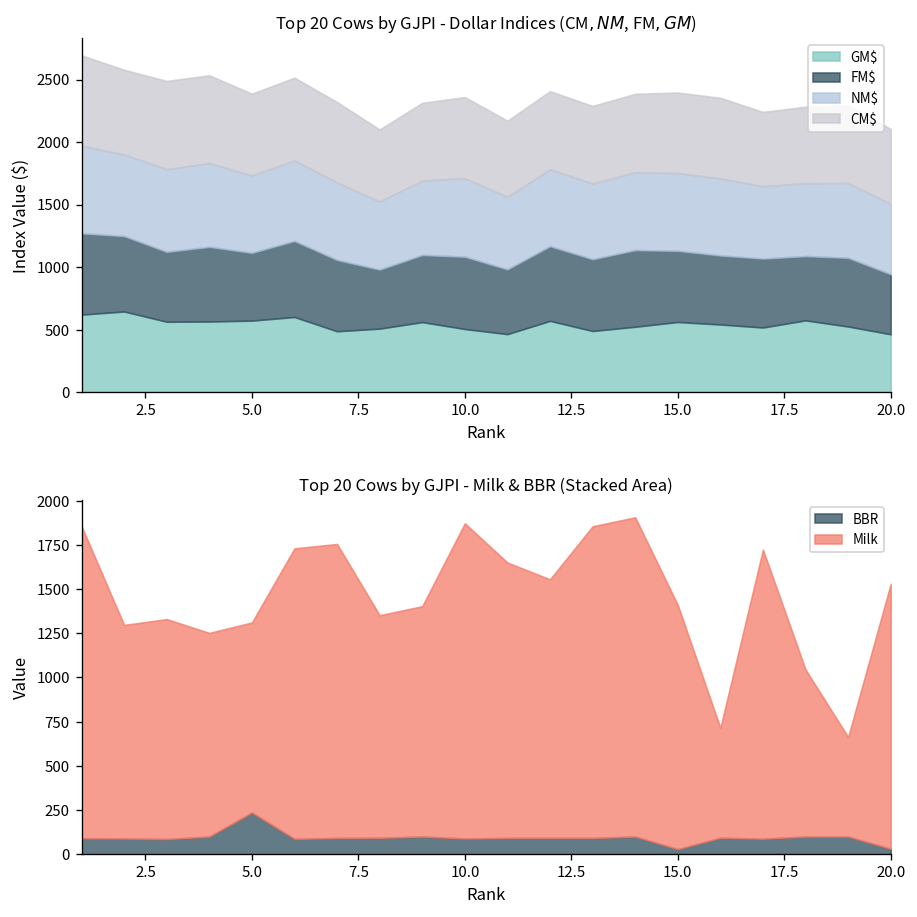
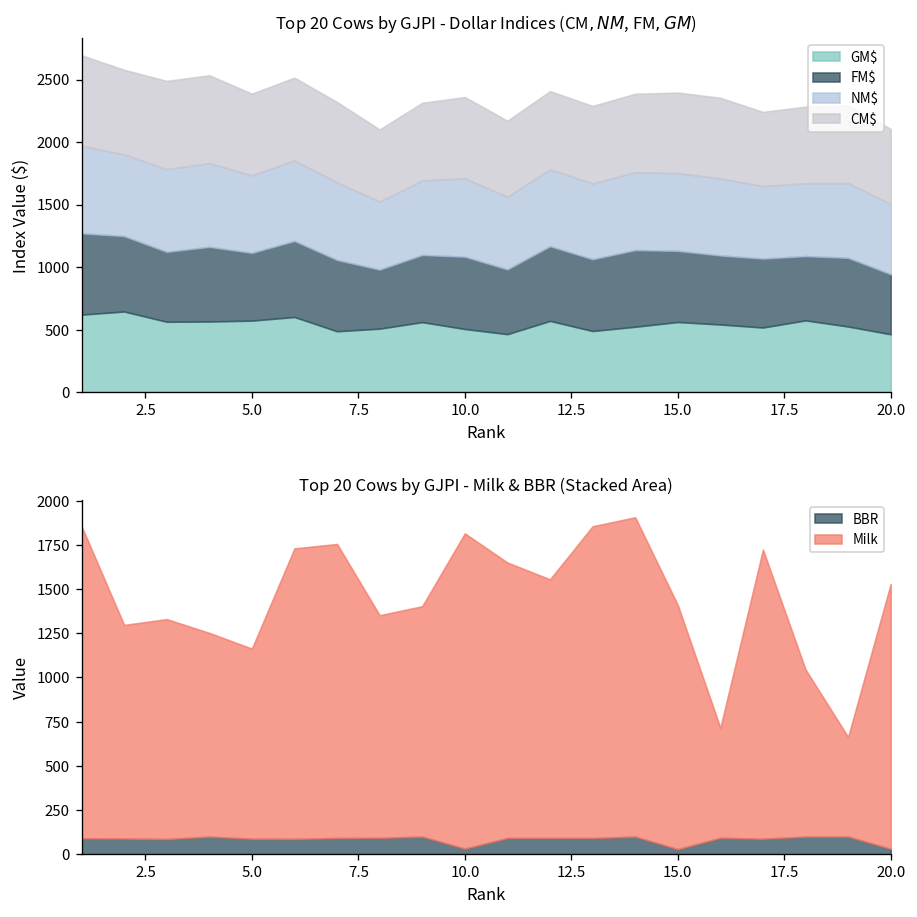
  {
    "Top 20 Cows by GJPI - Milk & BBR (Stacked Area)": {
      "BBR": {
-       "5.0": 240,
-       "10.0": 90,
+       "5.0": 90,
+       "10.0": 30,
        "15.0": 30,
        "20.0": 30
      },
      "Milk": {
        "5.0": 1080,
        "10.0": 1780,
        "15.0": 1380,
        "20.0": 1500
      }
    }
  }
